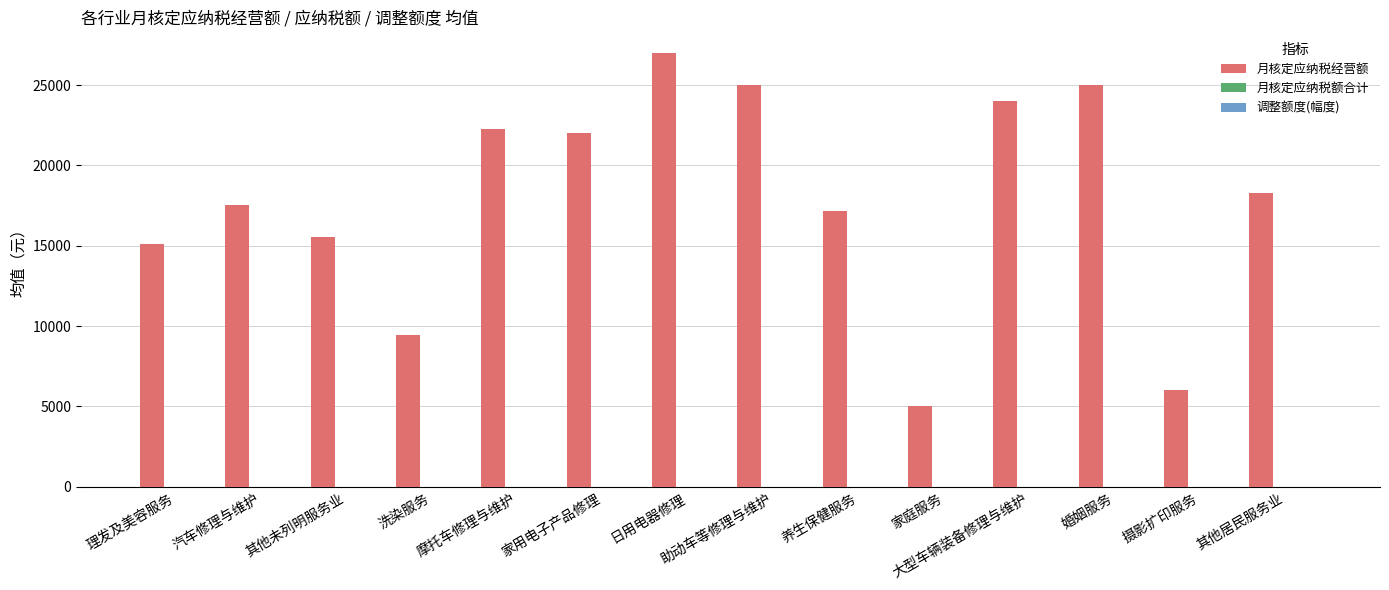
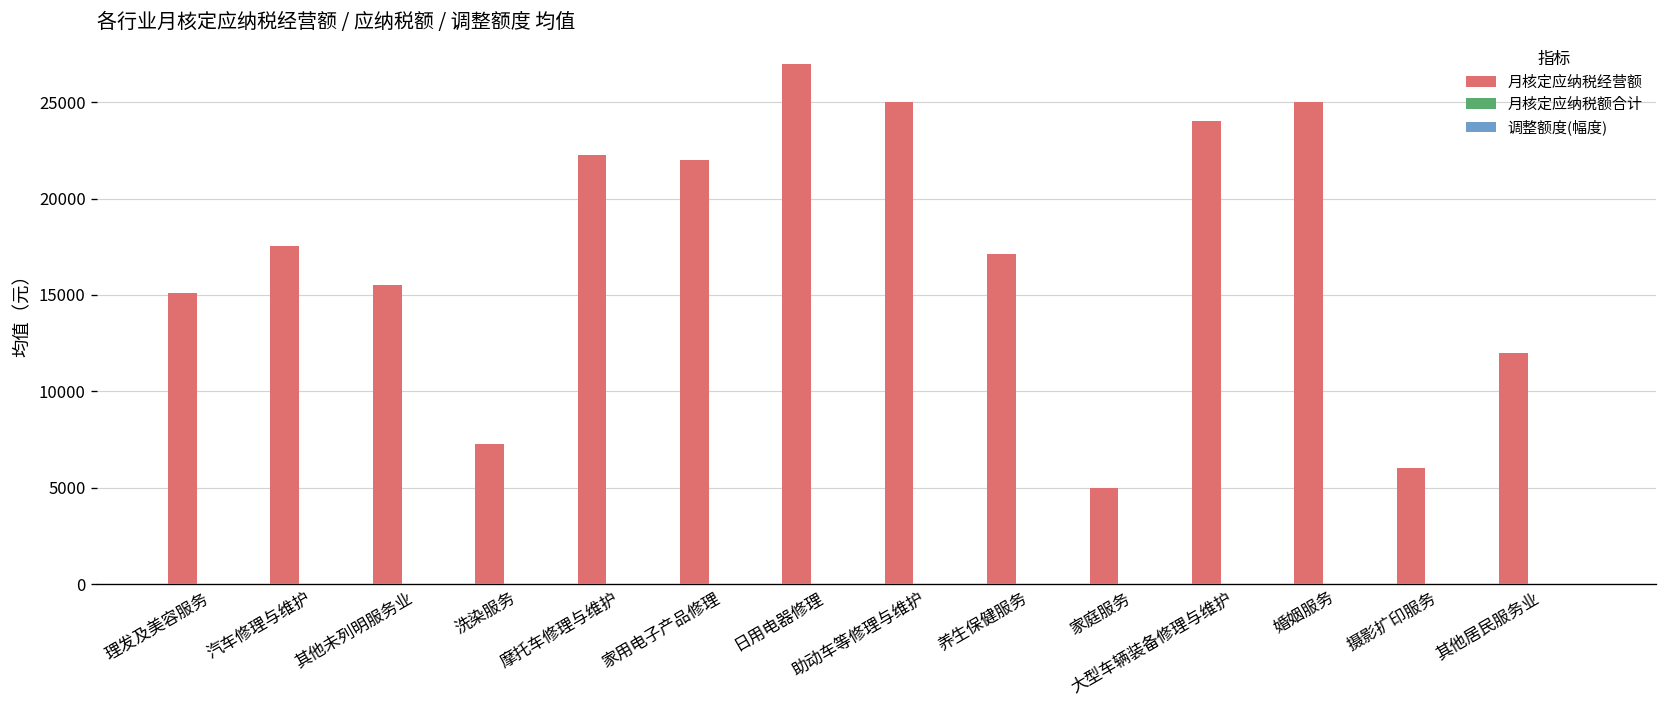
  {
    "月核定应纳税经营额": {
      "理发及美容服务": 15100,
      "汽车修理与维护": 17600,
      "其他未列明服务业": 15500,
-     "洗染服务": 9400,
+     "洗染服务": 7300,
      "摩托车修理与维护": 22300,
      "家用电子产品修理": 22000,
      "日用电器修理": 27000,
      "助动车等修理与维护": 25000,
      "养生保健服务": 17100,
      "家庭服务": 5000,
      "大型车辆装备修理与维护": 24000,
      "婚姻服务": 25000,
      "摄影扩印服务": 6000,
-     "其他居民服务业": 18300
+     "其他居民服务业": 12000
    },
    "月核定应纳税额合计": {
      "理发及美容服务": 0,
      "汽车修理与维护": 0,
      "其他未列明服务业": 0,
      "洗染服务": 0,
      "摩托车修理与维护": 0,
      "家用电子产品修理": 0,
      "日用电器修理": 0,
      "助动车等修理与维护": 0,
      "养生保健服务": 0,
      "家庭服务": 0,
      "大型车辆装备修理与维护": 0,
      "婚姻服务": 0,
      "摄影扩印服务": 0,
      "其他居民服务业": 0
    },
    "调整额度(幅度)": {
      "理发及美容服务": 0,
      "汽车修理与维护": 0,
      "其他未列明服务业": 0,
      "洗染服务": 0,
      "摩托车修理与维护": 0,
      "家用电子产品修理": 0,
      "日用电器修理": 0,
      "助动车等修理与维护": 0,
      "养生保健服务": 0,
      "家庭服务": 0,
      "大型车辆装备修理与维护": 0,
      "婚姻服务": 0,
      "摄影扩印服务": 0,
      "其他居民服务业": 0
    }
  }
